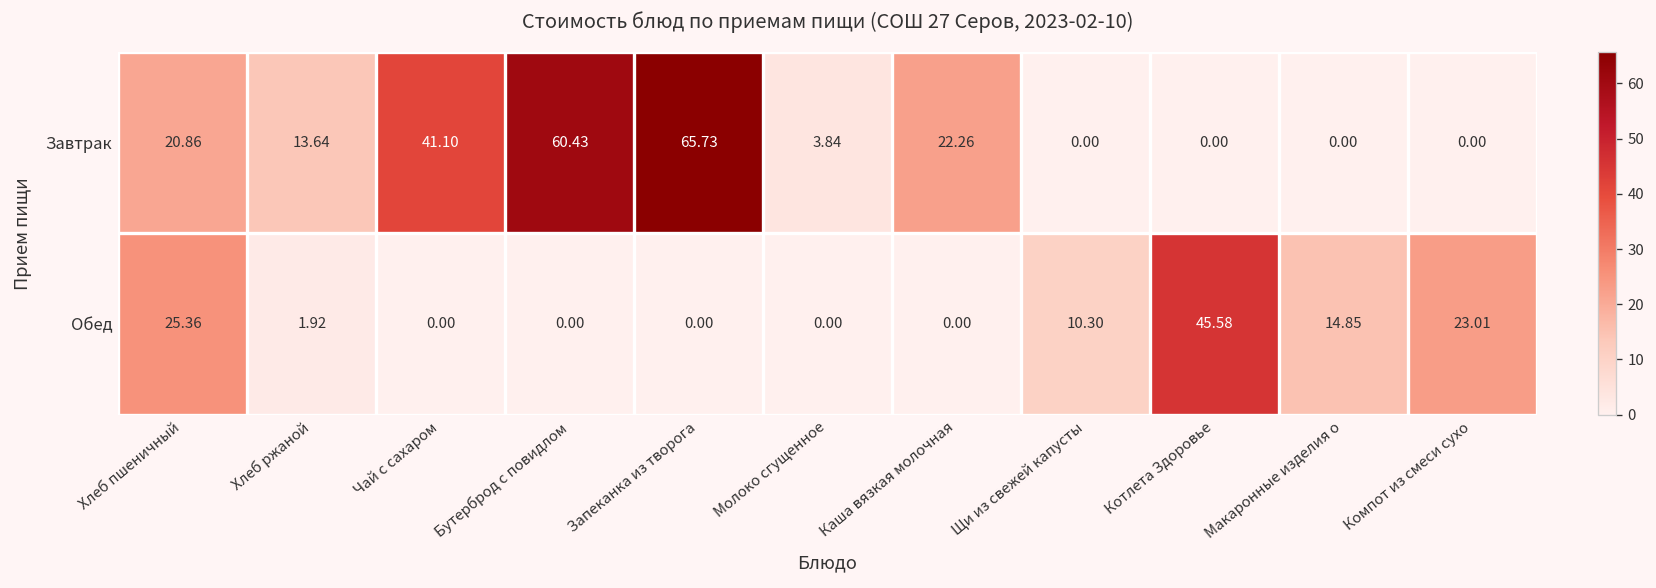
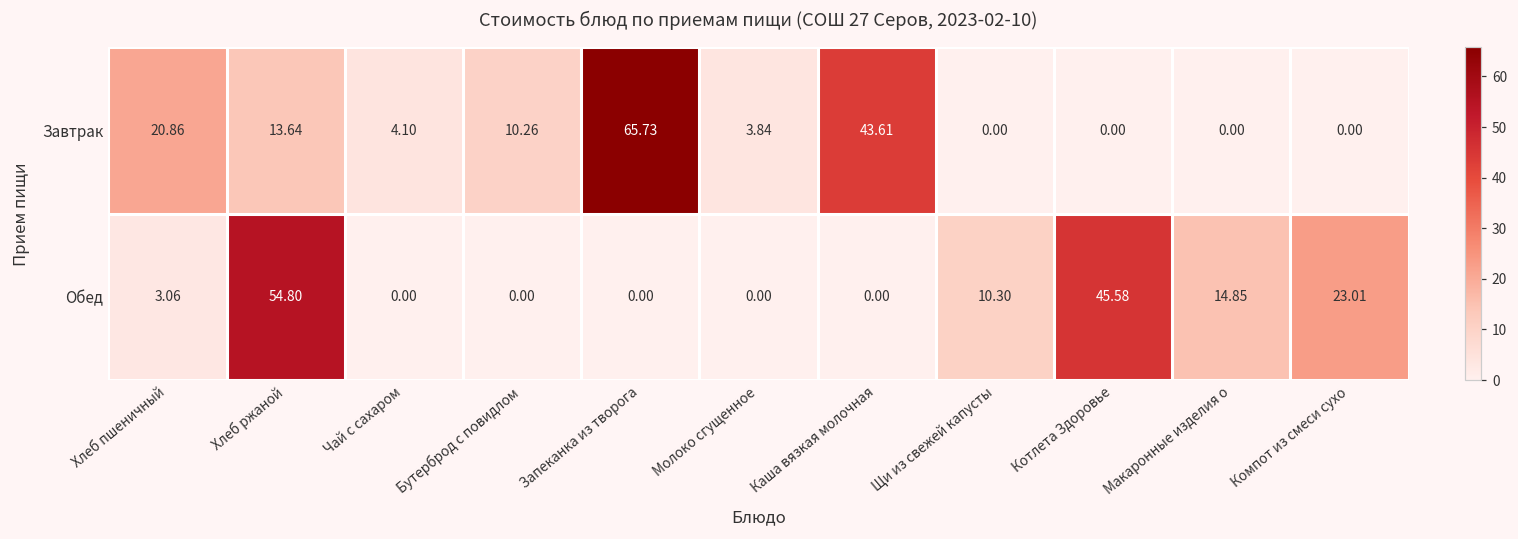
  {
    "Завтрак": {
      "Хлеб пшеничный": 20.86,
      "Хлеб ржаной": 13.64,
-     "Чай с сахаром": 41.10,
-     "Бутерброд с повидлом": 60.43,
+     "Чай с сахаром": 4.10,
+     "Бутерброд с повидлом": 10.26,
      "Запеканка из творога": 65.73,
      "Молоко сгущенное": 3.84,
-     "Каша вязкая молочная": 22.26,
+     "Каша вязкая молочная": 43.61,
      "Щи из свежей капусты": 0.00,
      "Котлета Здоровье": 0.00,
      "Макаронные изделия о": 0.00,
      "Компот из смеси сухо": 0.00
    },
    "Обед": {
-     "Хлеб пшеничный": 25.36,
-     "Хлеб ржаной": 1.92,
+     "Хлеб пшеничный": 3.06,
+     "Хлеб ржаной": 54.80,
      "Чай с сахаром": 0.00,
      "Бутерброд с повидлом": 0.00,
      "Запеканка из творога": 0.00,
      "Молоко сгущенное": 0.00,
      "Каша вязкая молочная": 0.00,
      "Щи из свежей капусты": 10.30,
      "Котлета Здоровье": 45.58,
      "Макаронные изделия о": 14.85,
      "Компот из смеси сухо": 23.01
    }
  }
